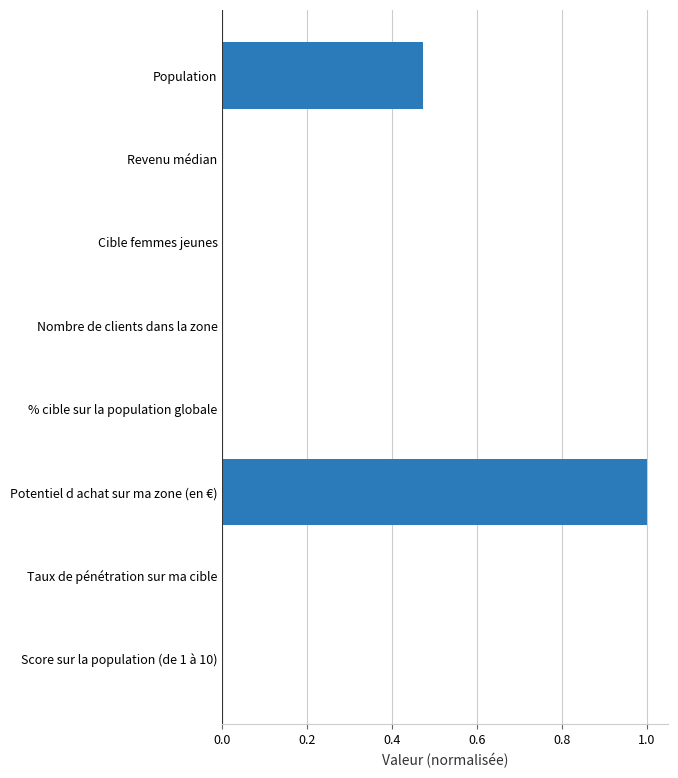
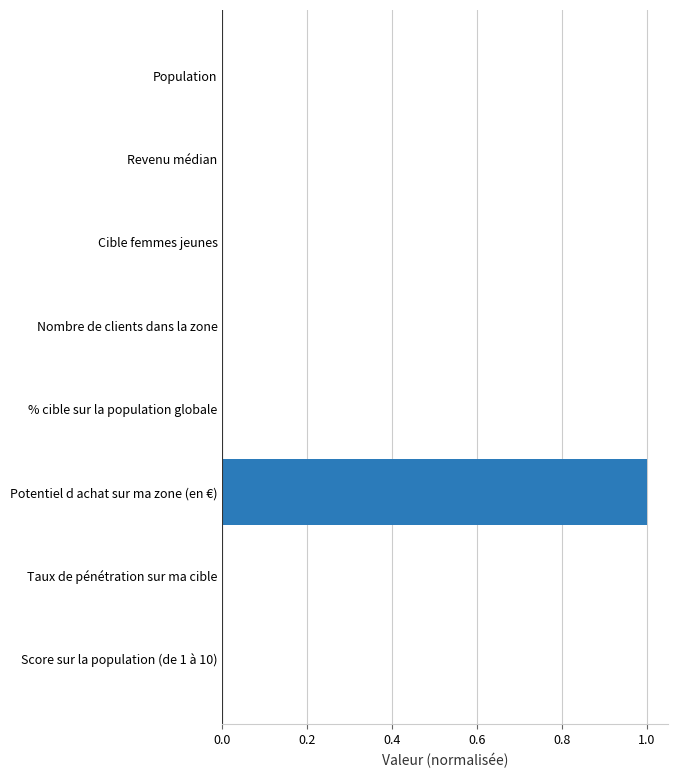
  {
-   "Population": 0.47,
+   "Population": 0.00,
    "Potentiel d achat sur ma zone (en €)": 1.00
  }
